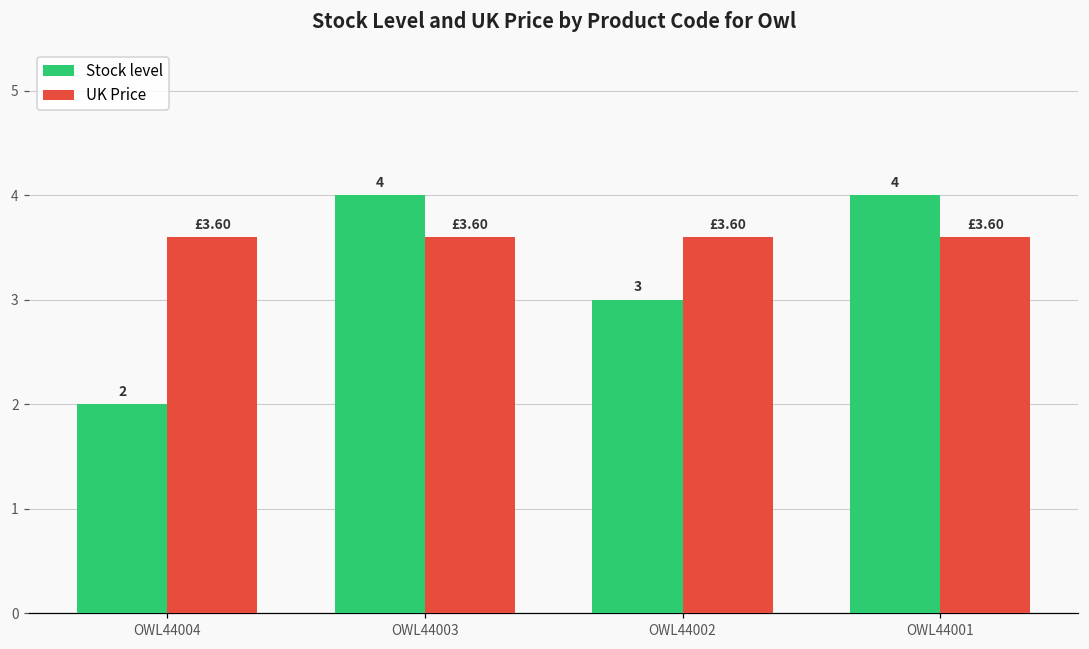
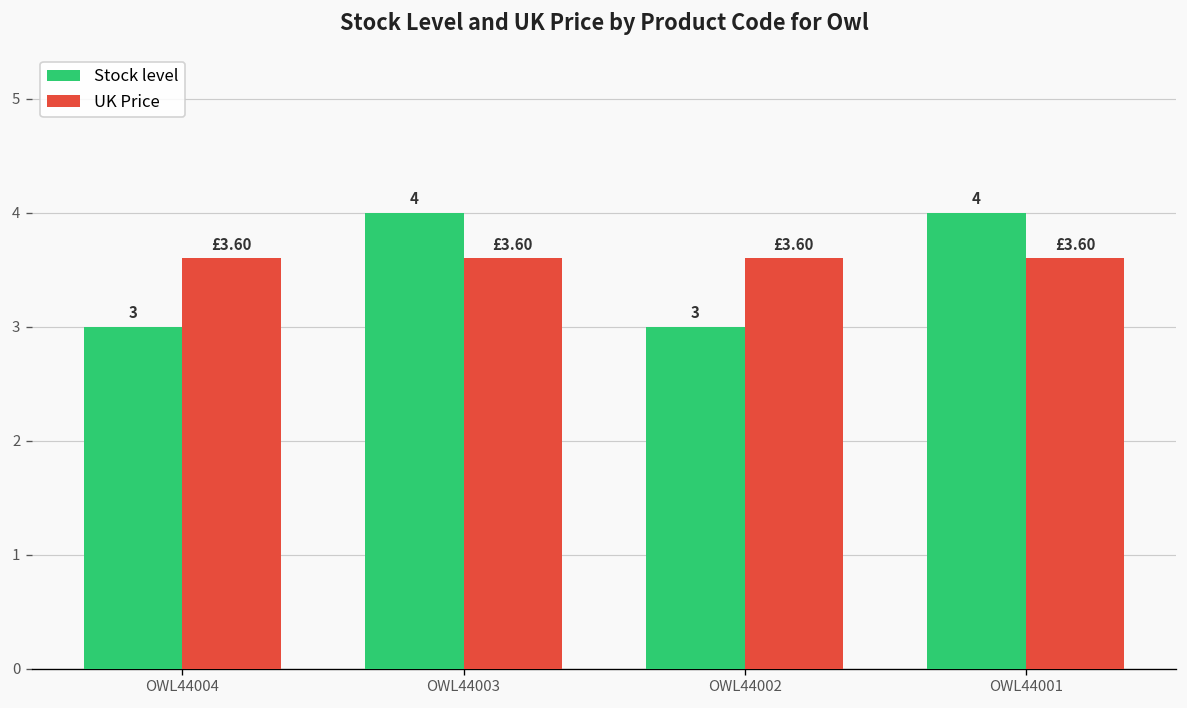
  {
    "Stock level": {
-     "OWL44004": "2",
+     "OWL44004": "3",
      "OWL44003": "4",
      "OWL44002": "3",
      "OWL44001": "4"
    },
    "UK Price": {
      "OWL44004": "£3.60",
      "OWL44003": "£3.60",
      "OWL44002": "£3.60",
      "OWL44001": "£3.60"
    }
  }
